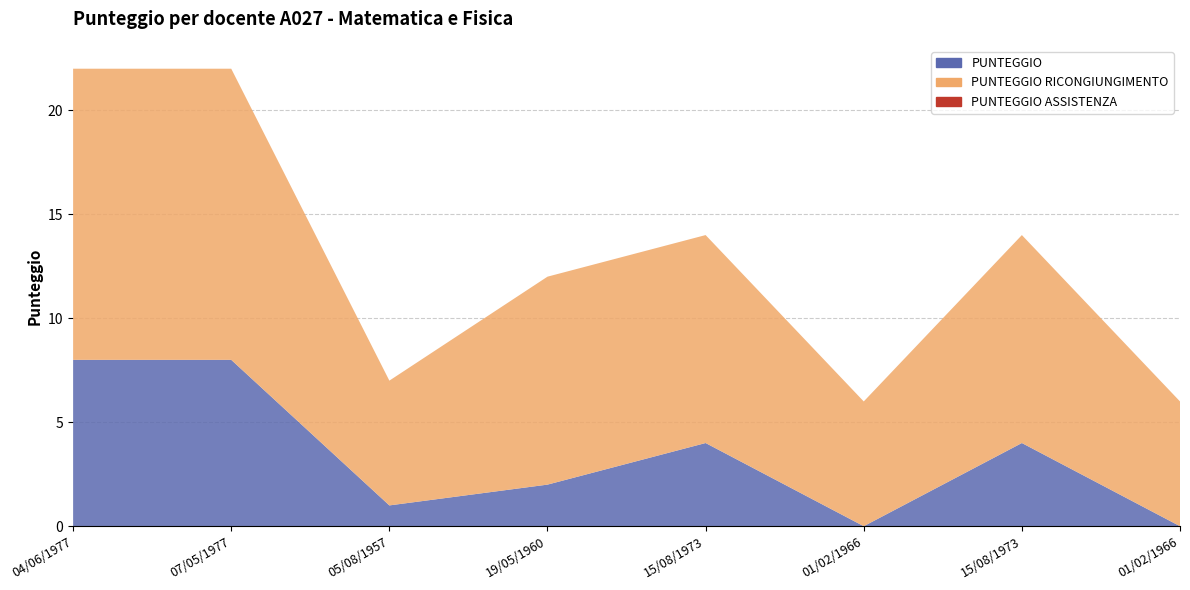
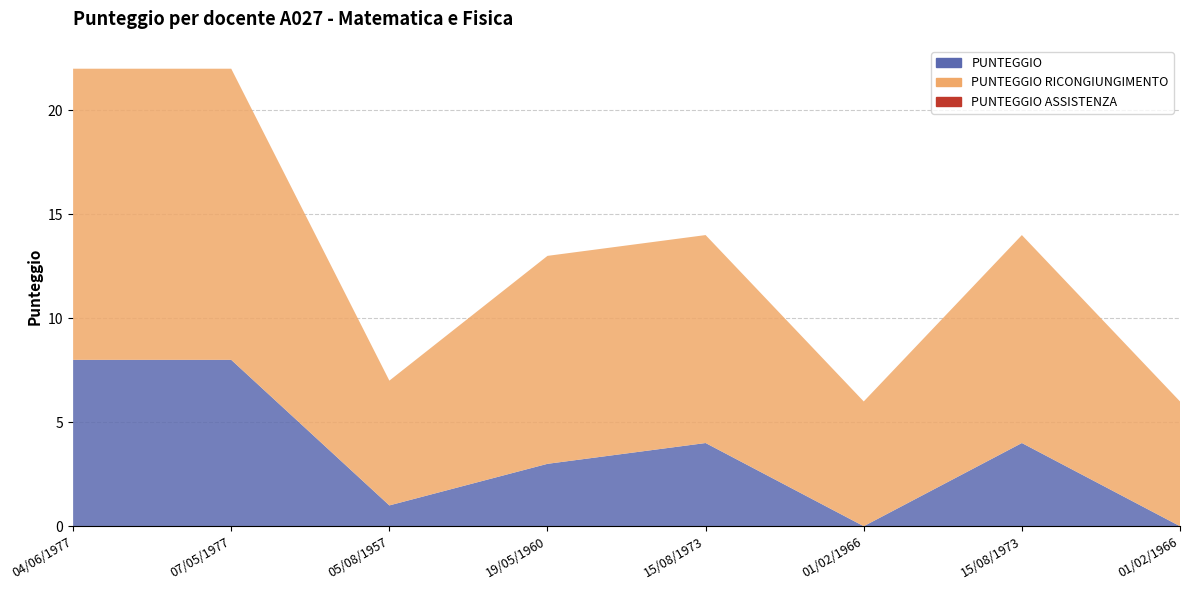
  {
    "PUNTEGGIO": {
      "04/06/1977": 8,
      "07/05/1977": 8,
      "05/08/1957": 1,
-     "19/05/1960": 2
+     "19/05/1960": 3
    }
  }
